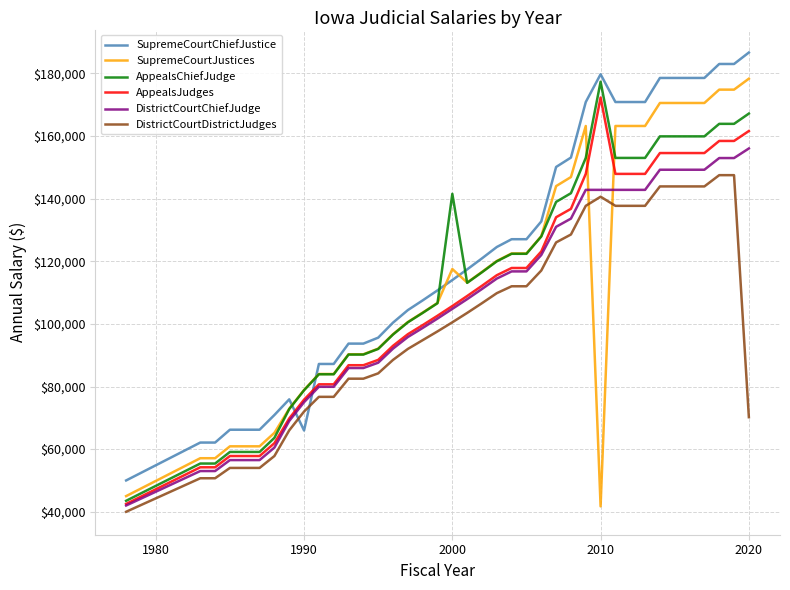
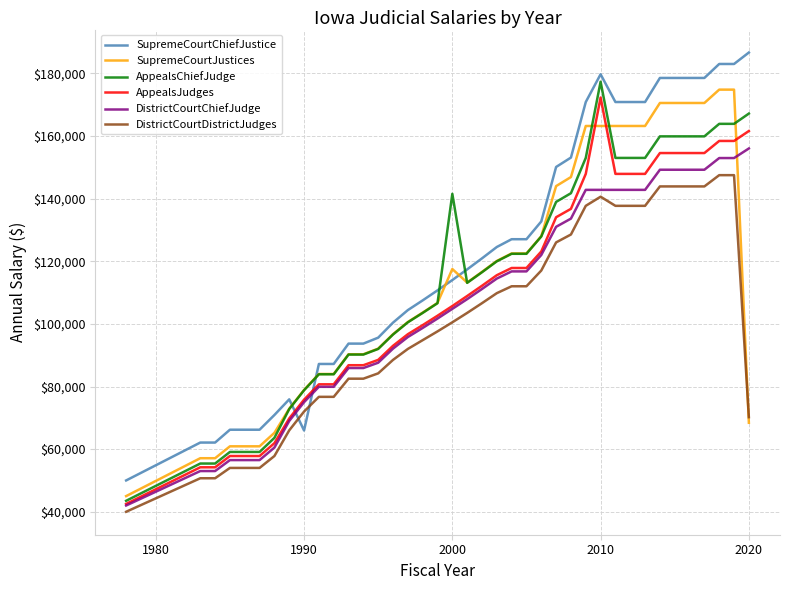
  {
    "SupremeCourtChiefJustice": {
      "1990": "$66,000",
      "2000": "$114,000",
      "2010": "$180,000",
      "2020": "$187,000"
    },
    "SupremeCourtJustices": {
      "2000": "$118,000",
-     "2010": "$42,000",
-     "2020": "$178,000"
+     "2010": "$163,000",
+     "2020": "$68,000"
    },
    "AppealsChiefJudge": {
      "2000": "$142,000",
      "2010": "$177,000",
      "2020": "$167,000"
    },
    "AppealsJudges": {
      "2000": "$106,000",
      "2010": "$172,000",
      "2020": "$162,000"
    },
    "DistrictCourtChiefJudge": {
      "2000": "$105,000",
      "2010": "$143,000",
      "2020": "$156,000"
    },
    "DistrictCourtDistrictJudges": {
      "1990": "$72,000",
      "2000": "$101,000",
      "2010": "$141,000",
      "2020": "$70,000"
    }
  }
